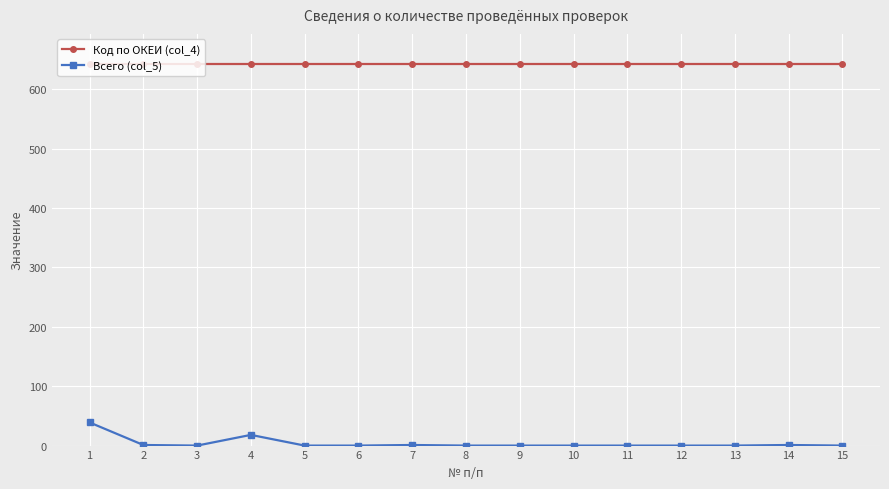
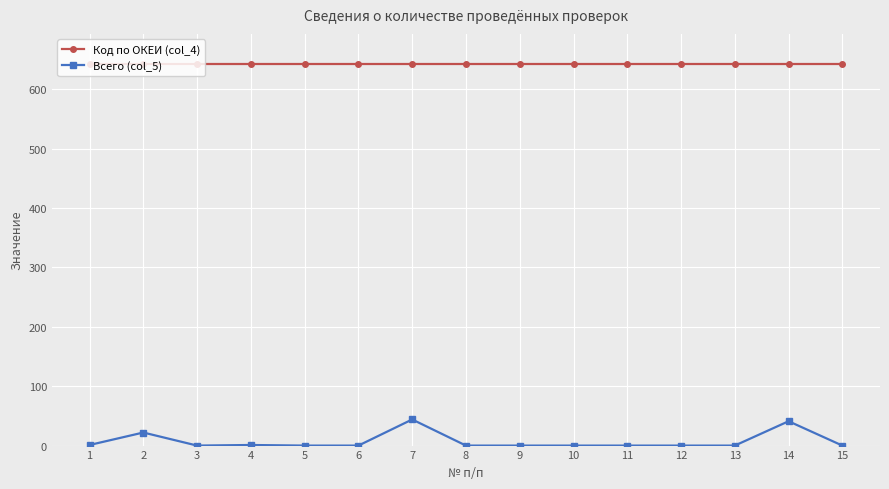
  {
    "Код по ОКЕИ (col_4)": {
      "4": 640,
      "5": 640,
      "6": 640,
      "7": 640,
      "8": 640,
      "9": 640,
      "10": 640,
      "11": 640,
      "12": 640,
      "13": 640,
      "14": 640,
      "15": 640
    },
    "Всего (col_5)": {
-     "1": 40,
-     "2": 0,
+     "1": 0,
+     "2": 20,
      "3": 0,
-     "4": 20,
+     "4": 0,
      "5": 0,
      "6": 0,
-     "7": 0,
+     "7": 40,
      "8": 0,
      "9": 0,
      "10": 0,
      "11": 0,
      "12": 0,
      "13": 0,
-     "14": 0,
+     "14": 40,
      "15": 0
    }
  }
